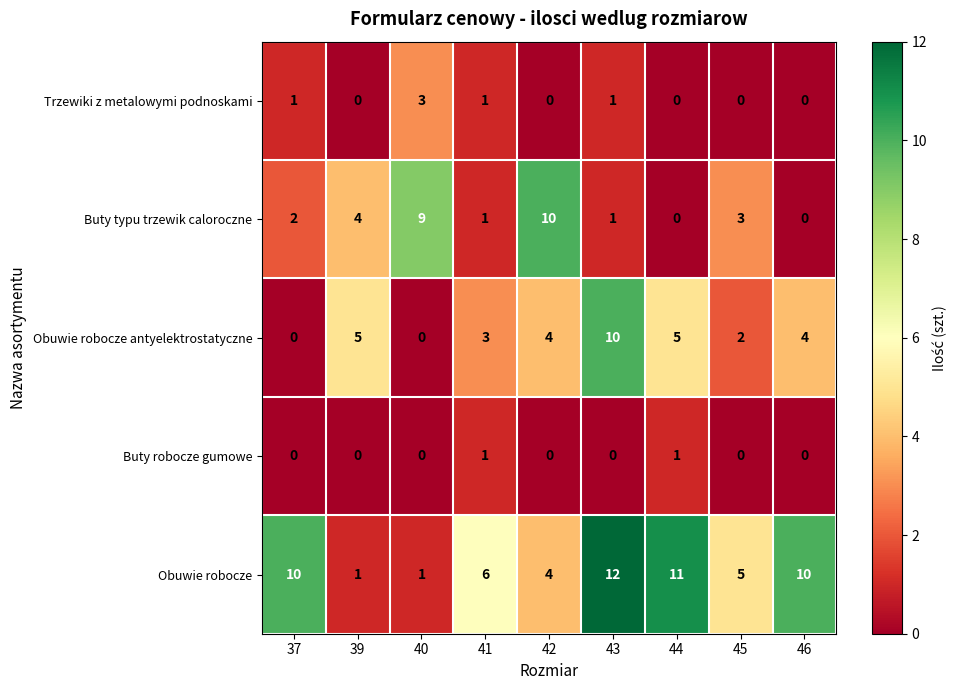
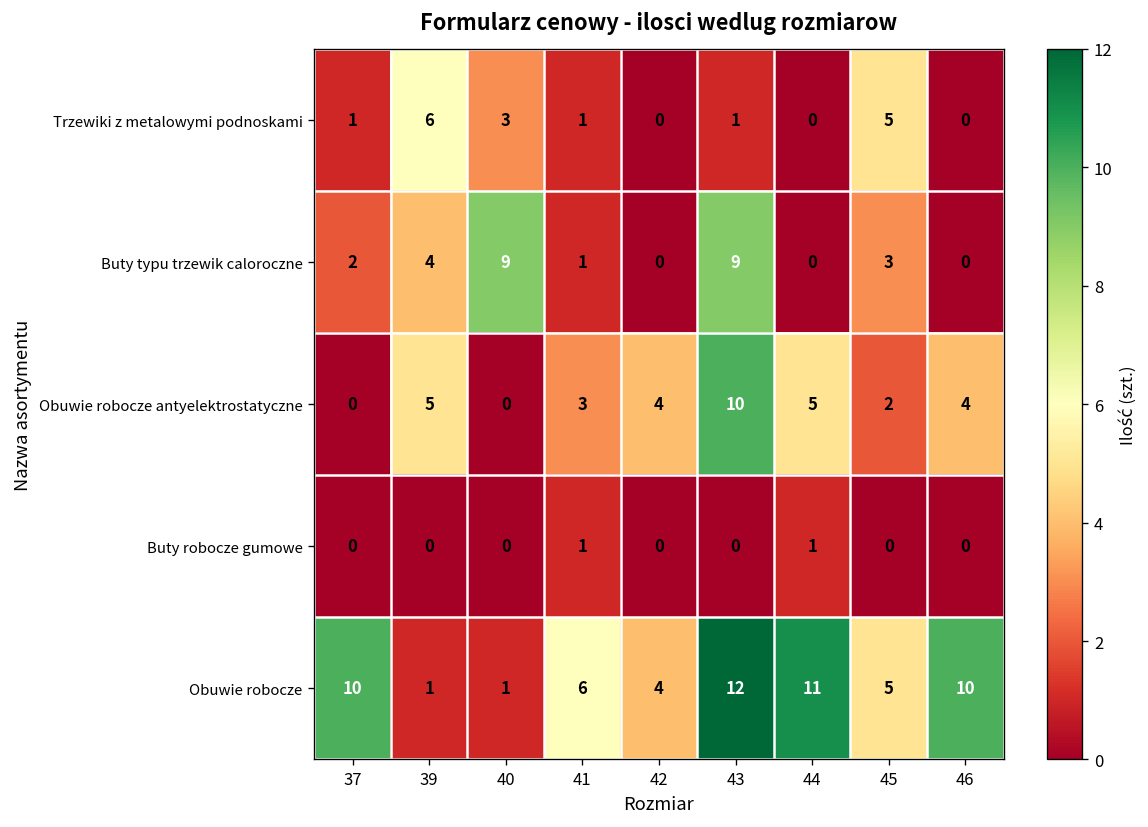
  {
    "Trzewiki z metalowymi podnoskami": {
      "37": 1,
-     "39": 0,
+     "39": 6,
      "40": 3,
      "41": 1,
      "42": 0,
      "43": 1,
      "44": 0,
-     "45": 0,
+     "45": 5,
      "46": 0
    },
    "Buty typu trzewik caloroczne": {
      "37": 2,
      "39": 4,
      "40": 9,
      "41": 1,
-     "42": 10,
-     "43": 1,
+     "42": 0,
+     "43": 9,
      "44": 0,
      "45": 3,
      "46": 0
    },
    "Obuwie robocze antyelektrostatyczne": {
      "37": 0,
      "39": 5,
      "40": 0,
      "41": 3,
      "42": 4,
      "43": 10,
      "44": 5,
      "45": 2,
      "46": 4
    },
    "Buty robocze gumowe": {
      "37": 0,
      "39": 0,
      "40": 0,
      "41": 1,
      "42": 0,
      "43": 0,
      "44": 1,
      "45": 0,
      "46": 0
    },
    "Obuwie robocze": {
      "37": 10,
      "39": 1,
      "40": 1,
      "41": 6,
      "42": 4,
      "43": 12,
      "44": 11,
      "45": 5,
      "46": 10
    }
  }
